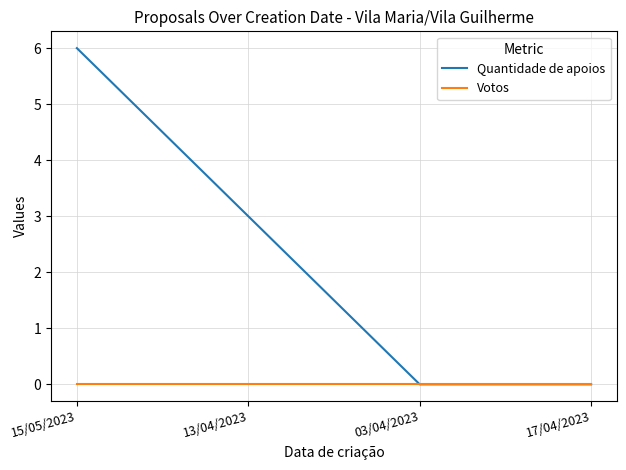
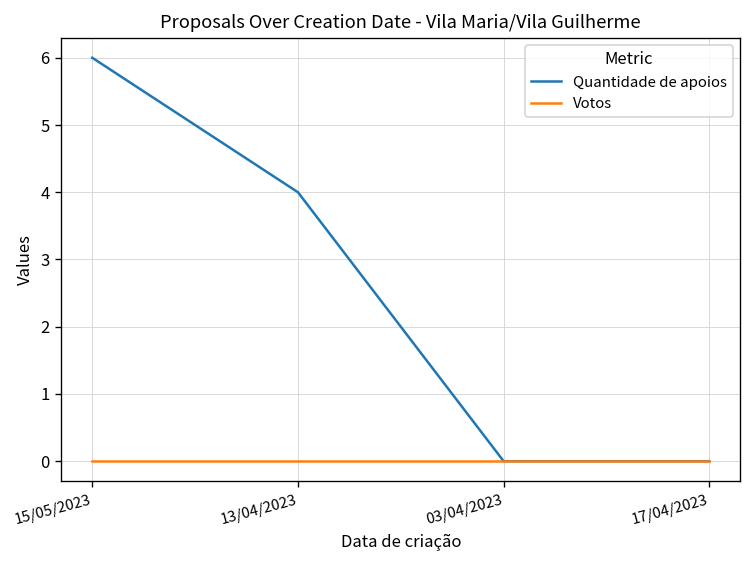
  {
    "Quantidade de apoios": {
      "15/05/2023": 6,
-     "13/04/2023": 3
+     "13/04/2023": 4
    },
    "Votos": {
      "15/05/2023": 0,
      "13/04/2023": 0
    }
  }
